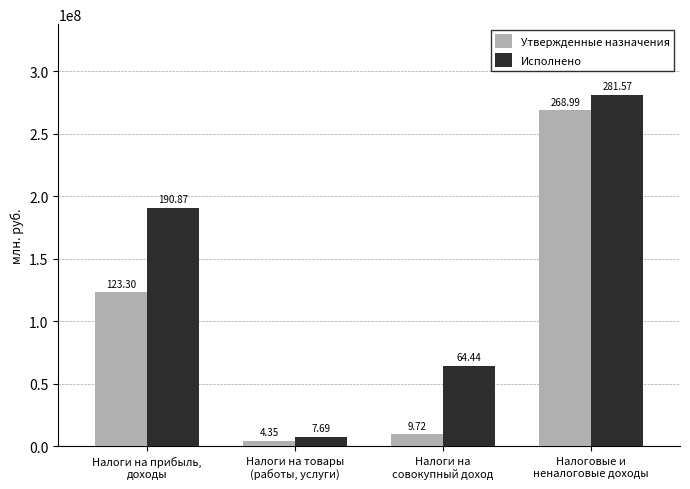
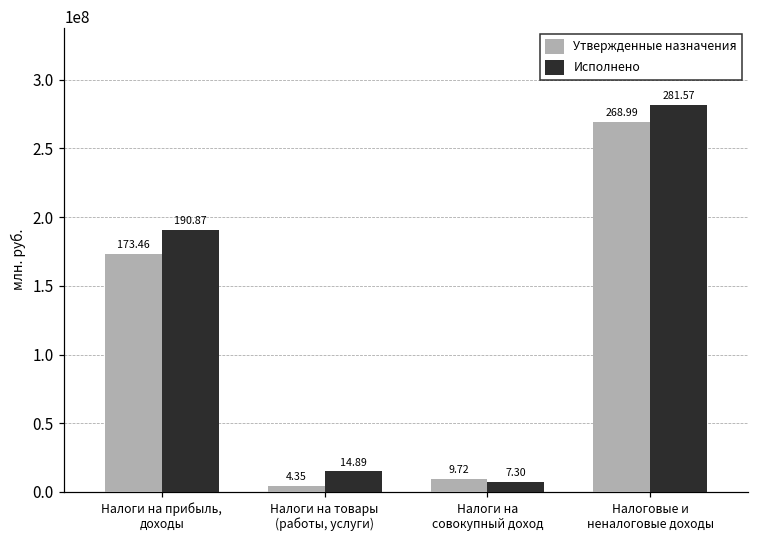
  {
    "Утвержденные назначения": {
-     "Налоги на прибыль, доходы": 123.30
+     "Налоги на прибыль, доходы": 173.46
    },
    "Исполнено": {
-     "Налоги на товары (работы, услуги)": 7.69,
-     "Налоги на совокупный доход": 64.44
+     "Налоги на товары (работы, услуги)": 14.89,
+     "Налоги на совокупный доход": 7.30
    }
  }
